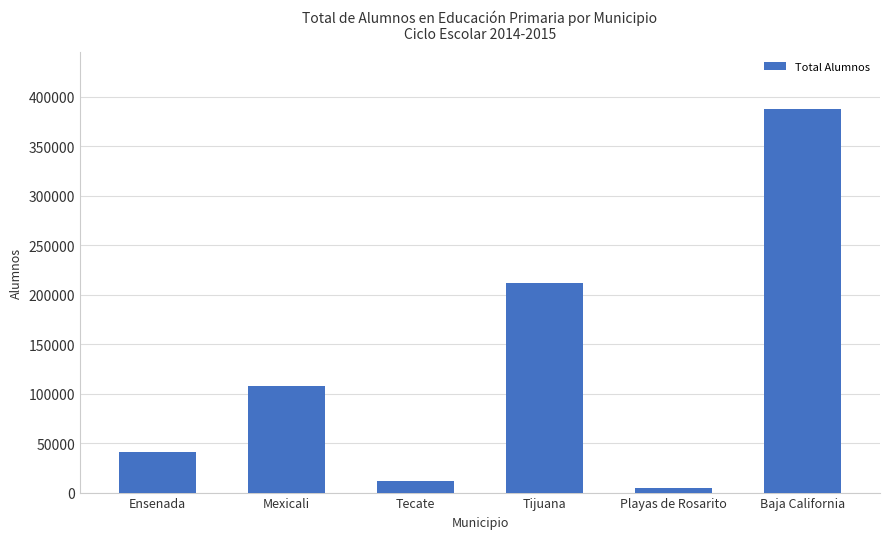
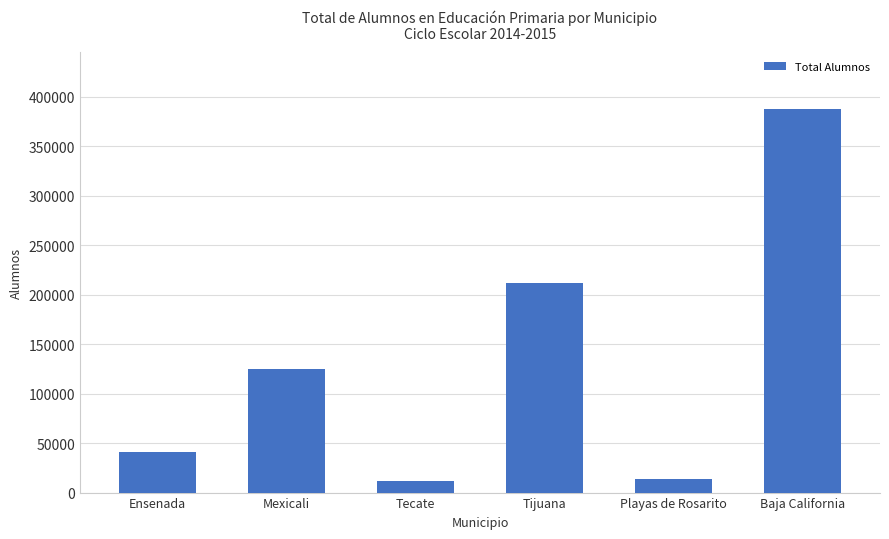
  {
    "Ensenada": 40000,
-   "Mexicali": 110000,
+   "Mexicali": 130000,
    "Tecate": 10000,
    "Tijuana": 210000,
-   "Playas de Rosarito": 5000,
+   "Playas de Rosarito": 13000,
    "Baja California": 390000
  }
